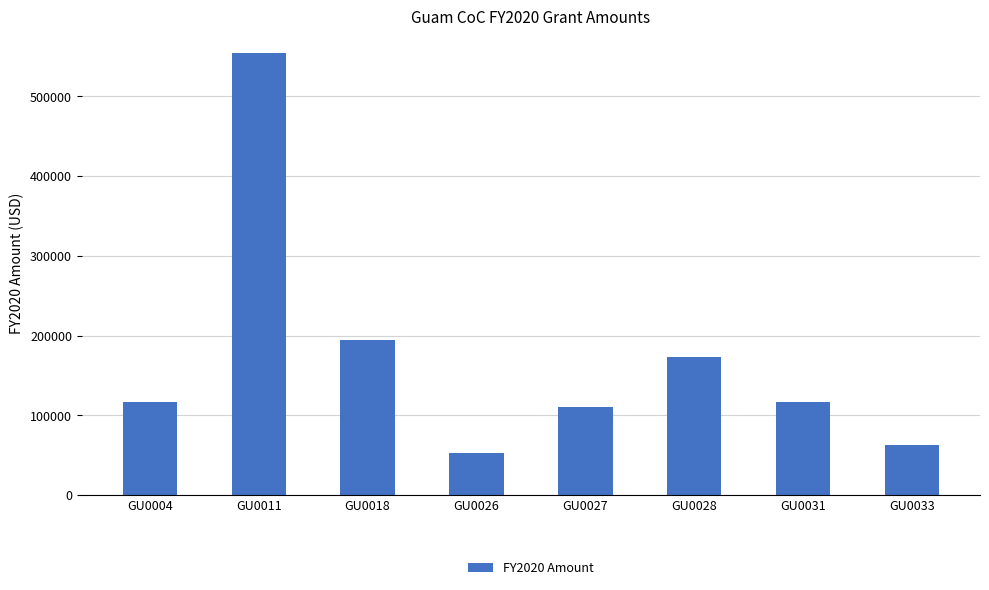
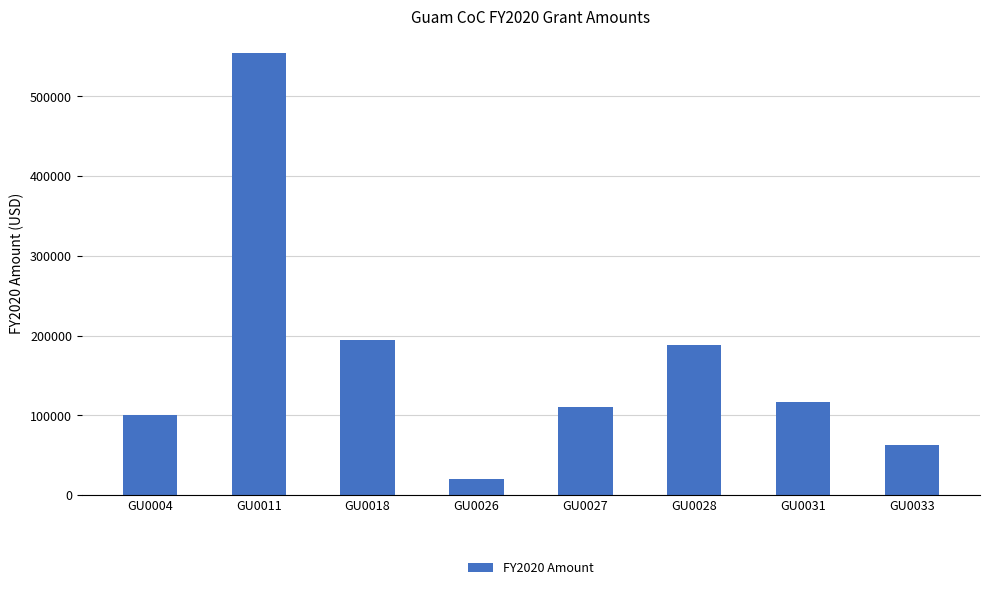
  {
-   "GU0004": 120000,
+   "GU0004": 100000,
    "GU0011": 550000,
    "GU0018": 190000,
-   "GU0026": 50000,
+   "GU0026": 20000,
    "GU0027": 110000,
-   "GU0028": 170000,
+   "GU0028": 190000,
    "GU0031": 120000,
    "GU0033": 60000
  }
